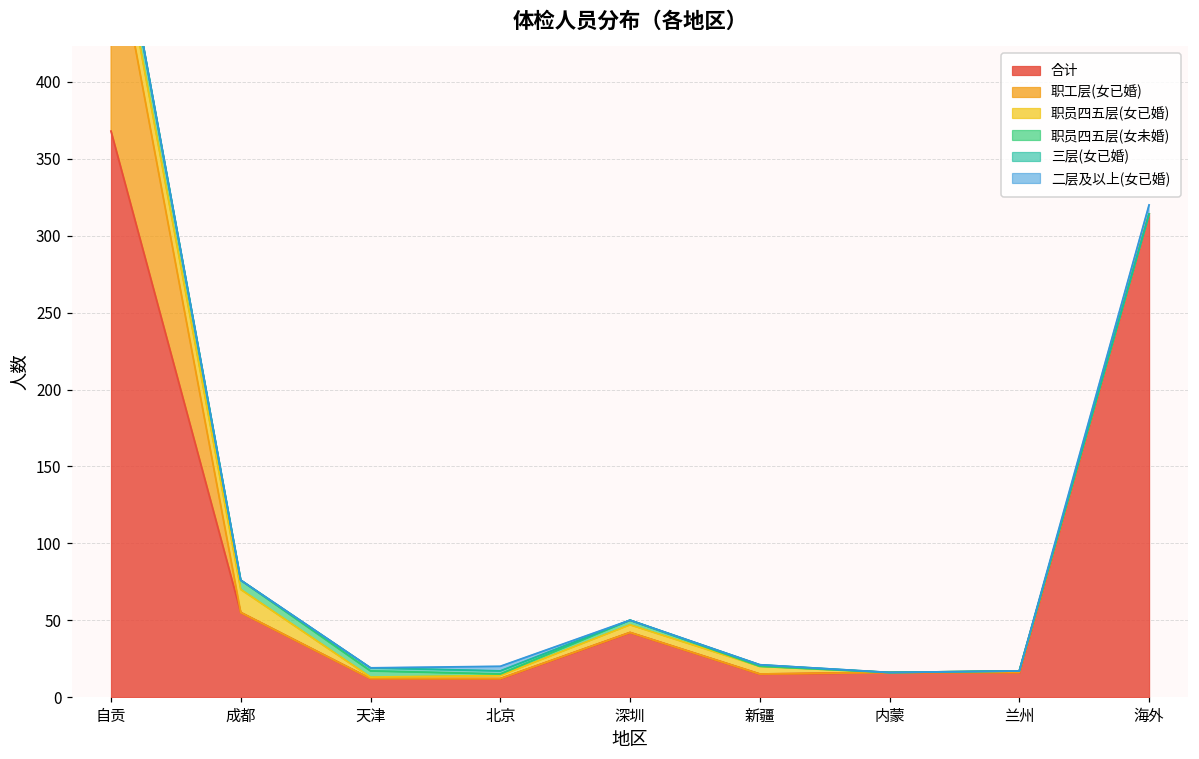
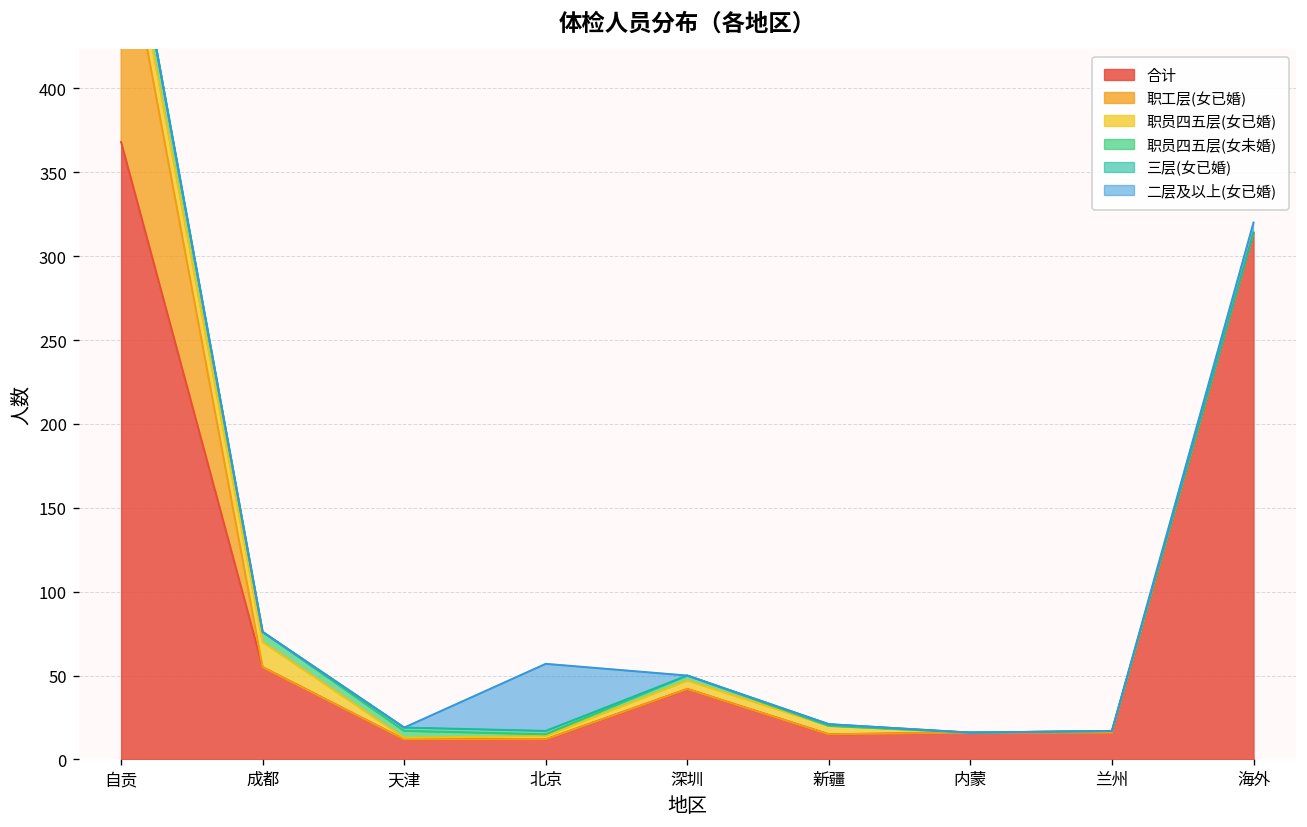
  {
    "合计": {
      "自贡": 368
    },
    "二层及以上(女已婚)": {
-     "北京": 3,
+     "北京": 40,
      "海外": 6
    }
  }
